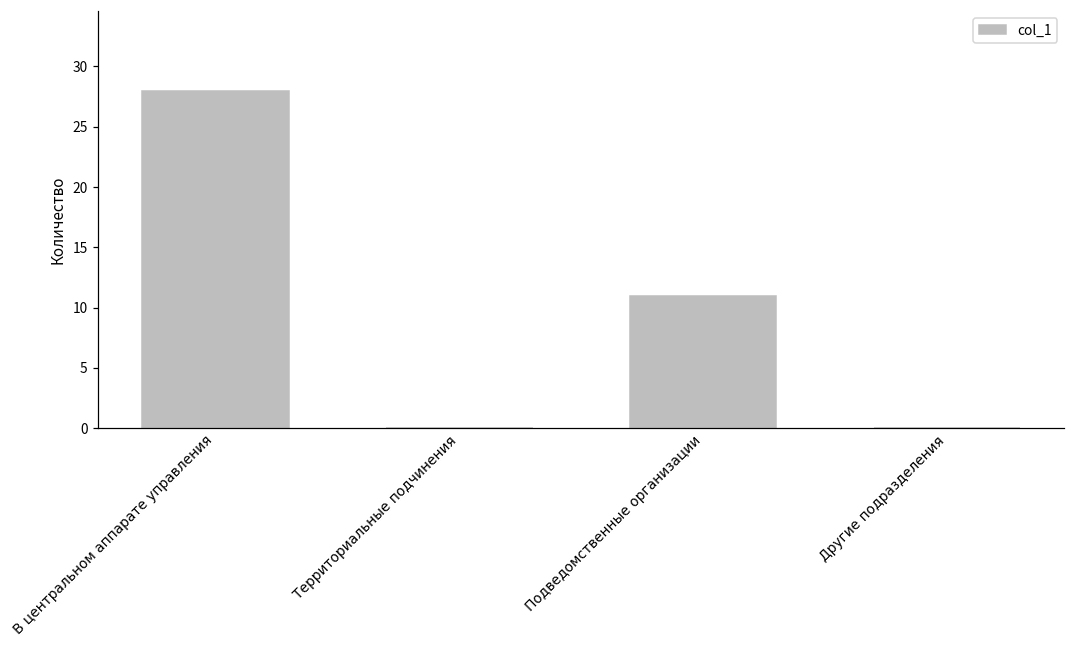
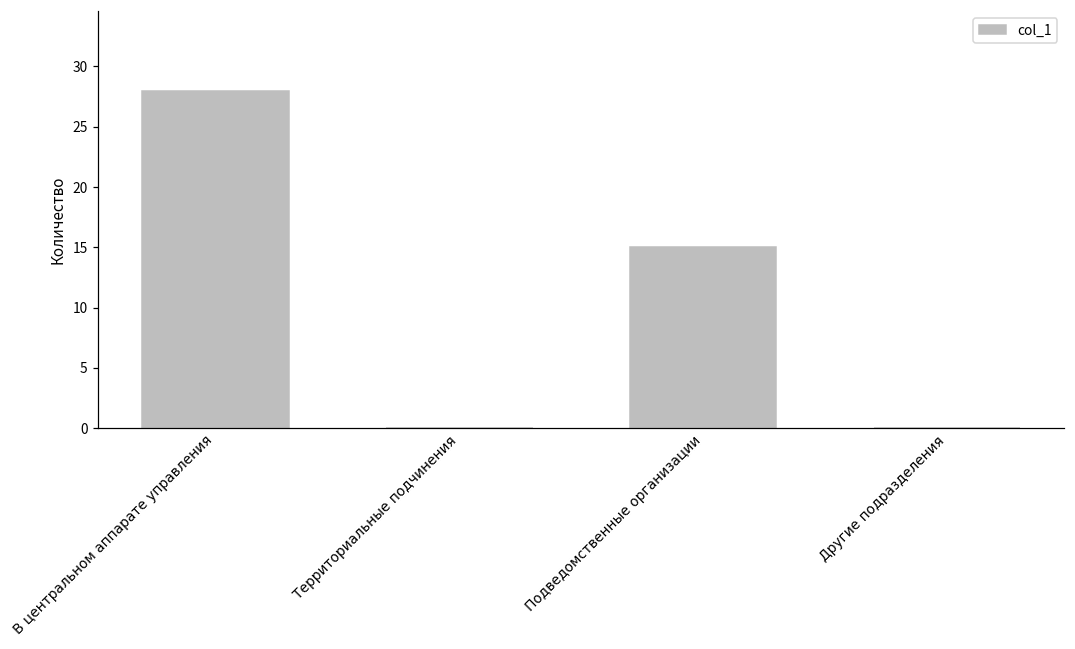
  {
    "В центральном аппарате управления": 28,
    "Территориальные подчинения": 0,
-   "Подведомственные организации": 11,
+   "Подведомственные организации": 15,
    "Другие подразделения": 0
  }
